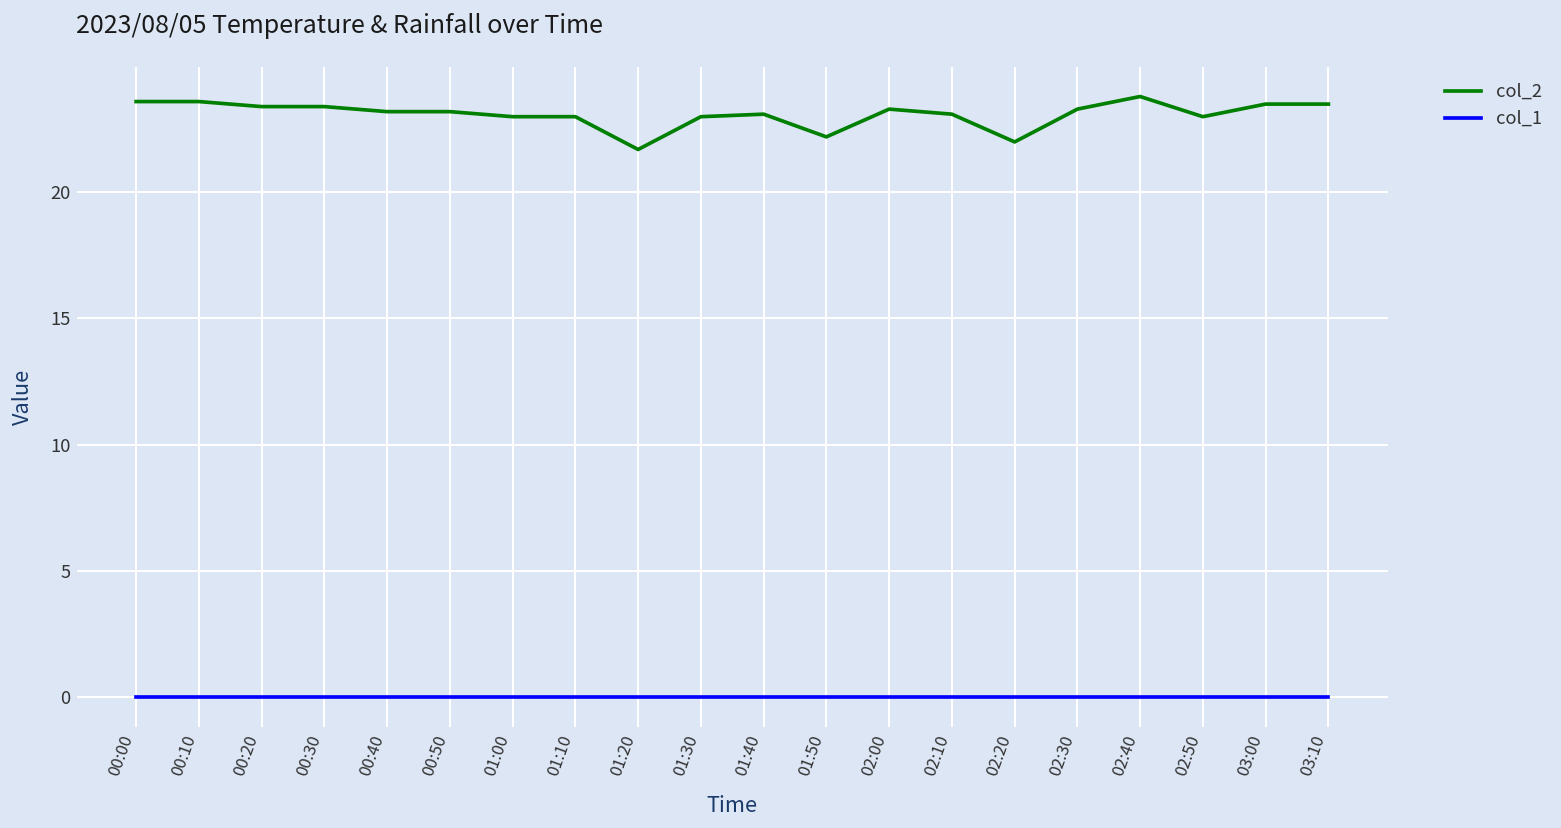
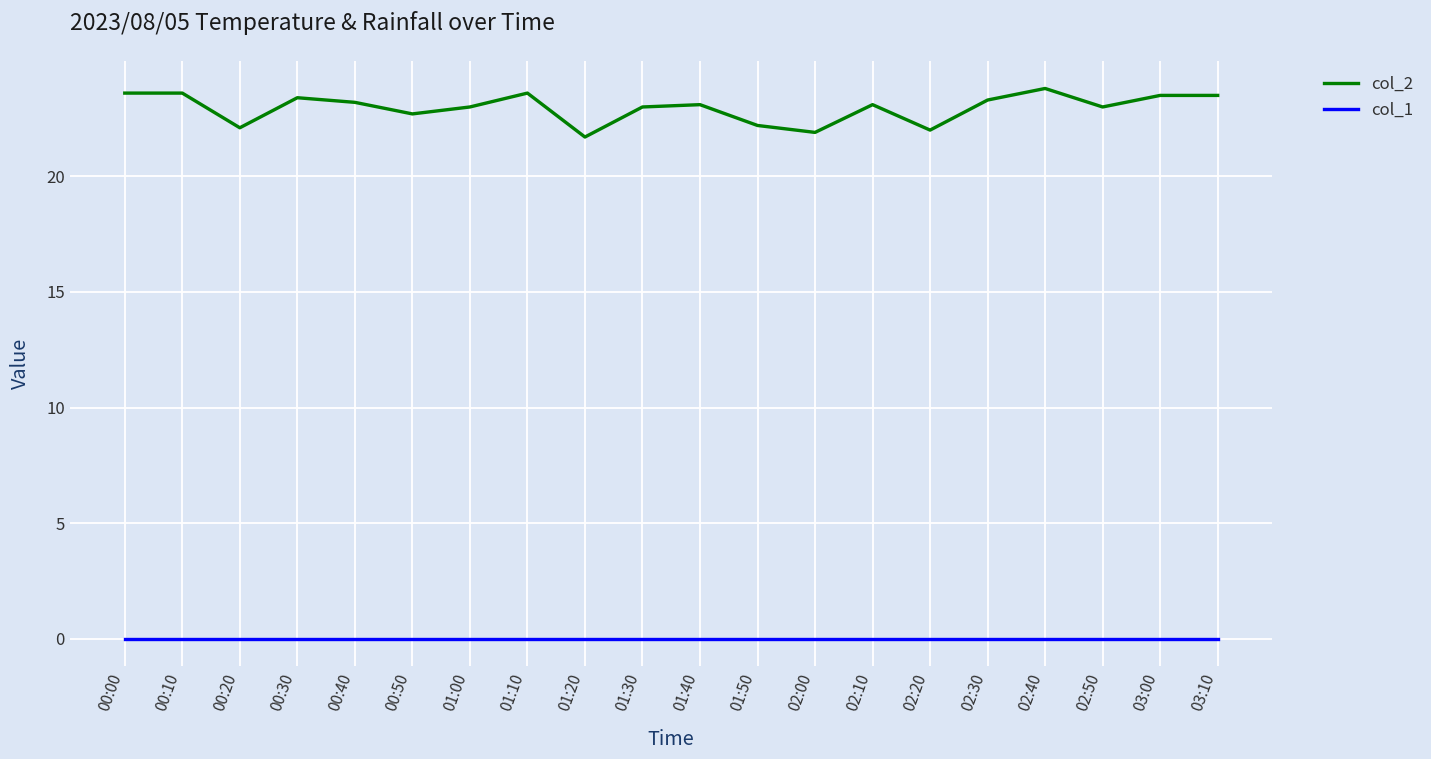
  {
    "col_2": {
      "00:00": 23.6,
      "00:10": 23.6,
-     "00:20": 23.4,
+     "00:20": 22.1,
      "00:30": 23.4,
      "00:40": 23.2,
-     "00:50": 23.2,
+     "00:50": 22.7,
      "01:00": 23.0,
-     "01:10": 23.0,
+     "01:10": 23.6,
      "01:20": 21.7,
      "01:30": 23.0,
      "01:40": 23.1,
      "01:50": 22.2,
-     "02:00": 23.3,
+     "02:00": 21.9,
      "02:10": 23.1,
      "02:20": 22.0,
      "02:30": 23.3,
      "02:40": 23.8,
      "02:50": 23.0,
      "03:00": 23.5,
      "03:10": 23.5
    },
    "col_1": {
      "00:00": 0.0,
      "00:10": 0.0,
      "00:20": 0.0,
      "00:30": 0.0,
      "00:40": 0.0,
      "00:50": 0.0,
      "01:00": 0.0,
      "01:10": 0.0,
      "01:20": 0.0,
      "01:30": 0.0,
      "01:40": 0.0,
      "01:50": 0.0,
      "02:00": 0.0,
      "02:10": 0.0,
      "02:20": 0.0,
      "02:30": 0.0,
      "02:40": 0.0,
      "02:50": 0.0,
      "03:00": 0.0,
      "03:10": 0.0
    }
  }
